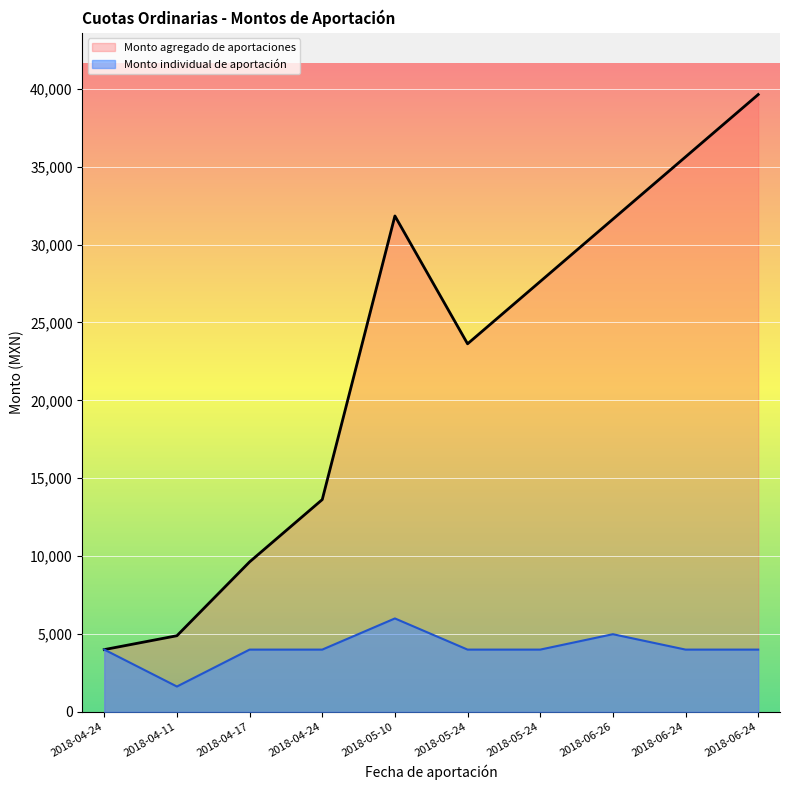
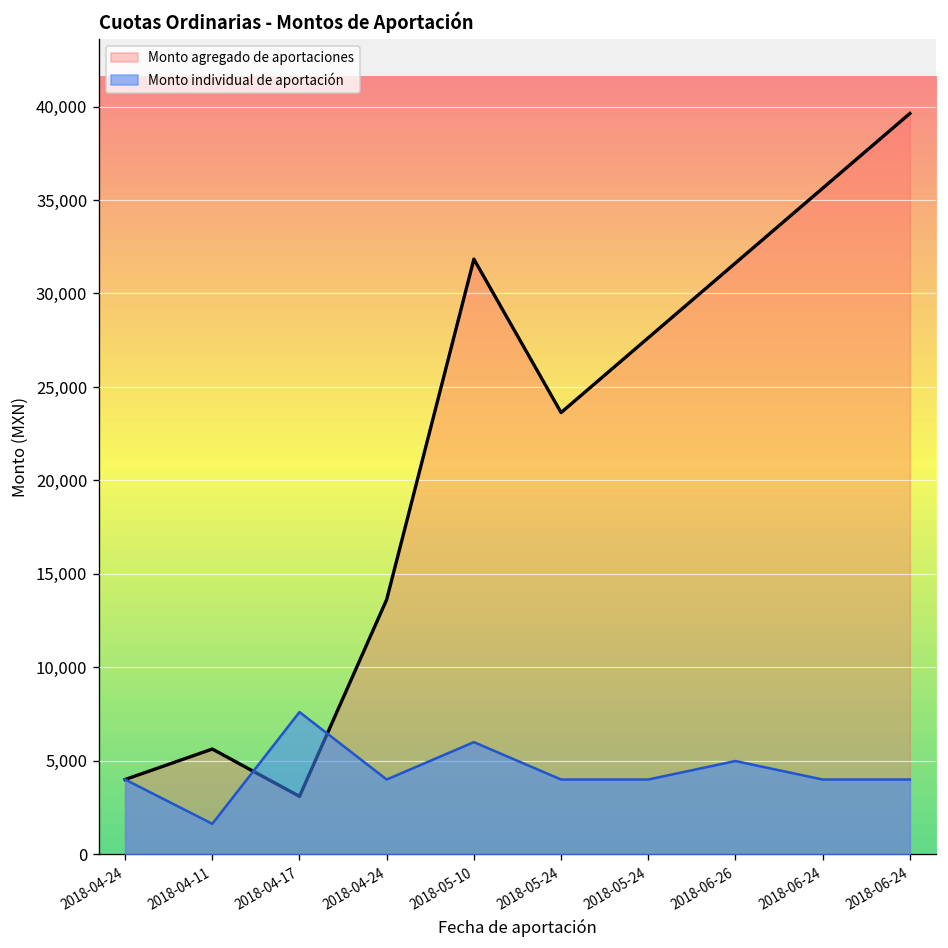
  {
    "Monto agregado de aportaciones": {
-     "2018-04-11": "4,900",
-     "2018-04-17": "9,600",
+     "2018-04-11": "5,600",
+     "2018-04-17": "3,100",
      "2018-05-10": "31,800",
      "2018-06-26": "31,600"
    },
    "Monto individual de aportación": {
      "2018-04-11": "1,600",
-     "2018-04-17": "4,000",
+     "2018-04-17": "7,600",
      "2018-05-10": "6,000",
      "2018-06-26": "5,000"
    }
  }
